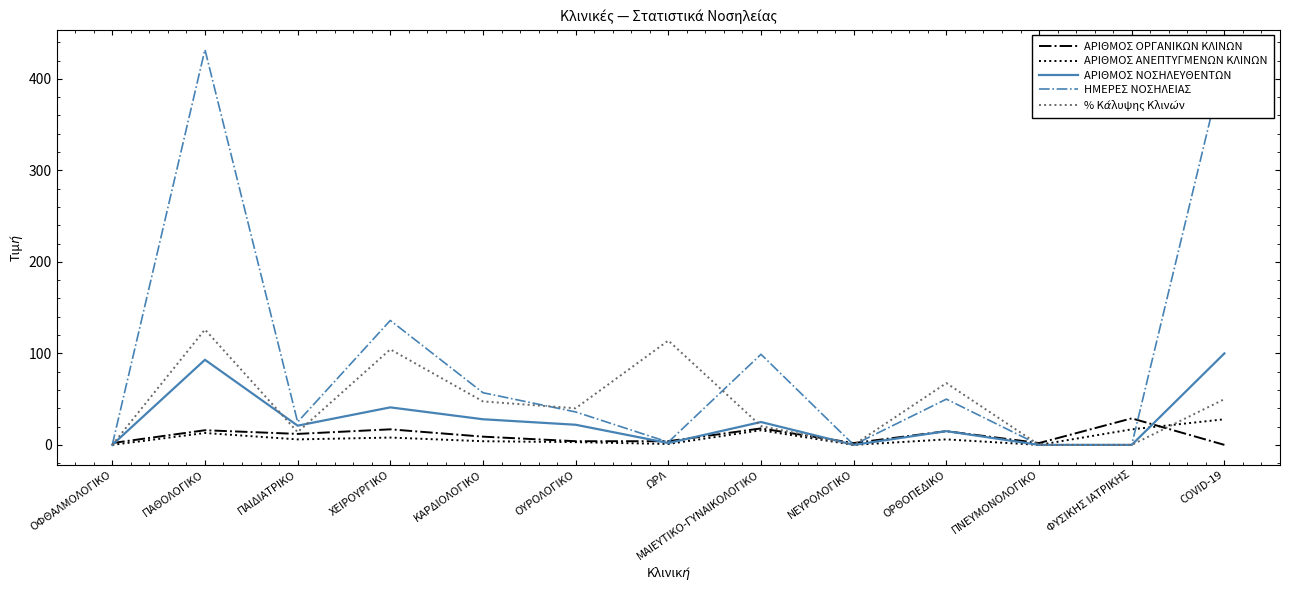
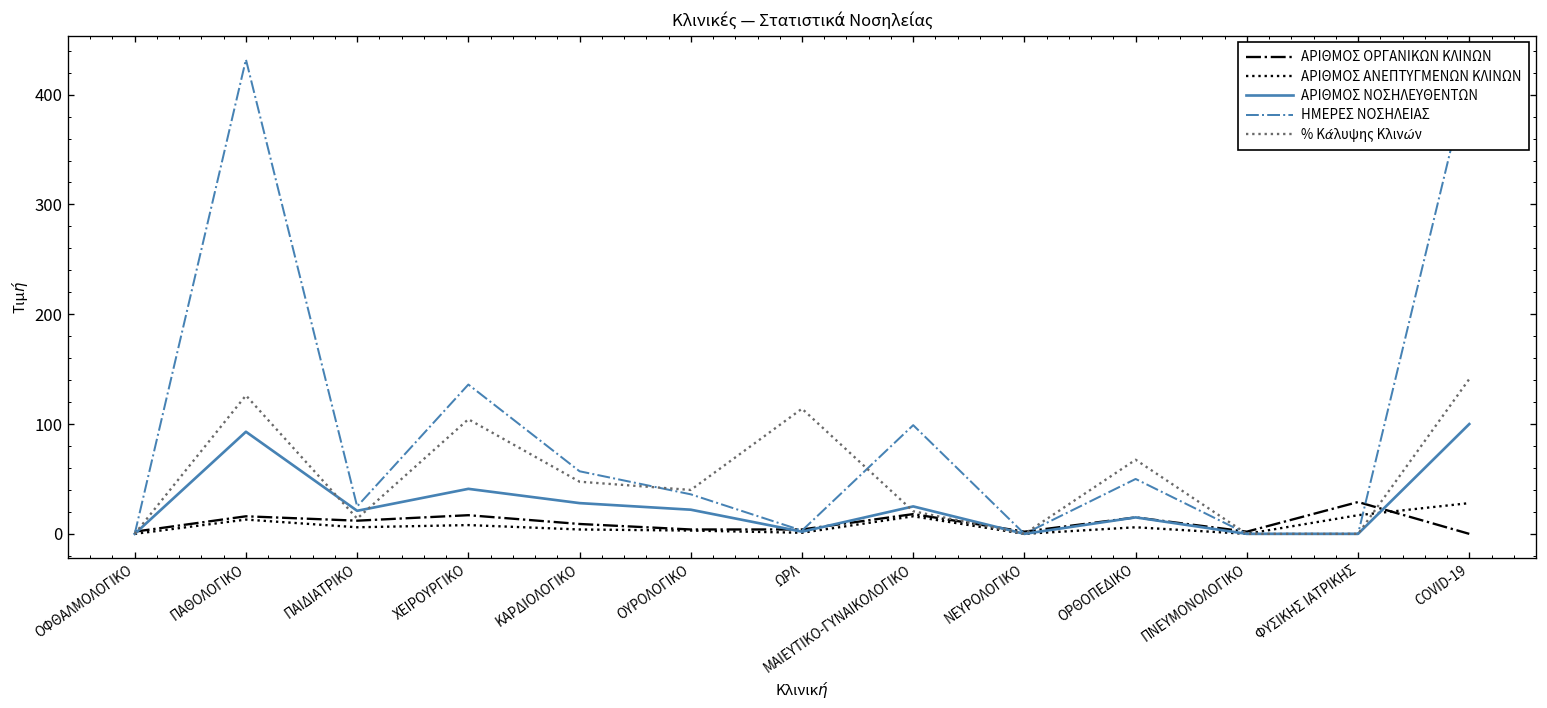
  {
    "% Κάλυψης Κλινών": {
      "ΠΑΘΟΛΟΓΙΚΟ": 130,
      "ΧΕΙΡΟΥΡΓΙΚΟ": 100,
      "ΚΑΡΔΙΟΛΟΓΙΚΟ": 50,
      "ΟΥΡΟΛΟΓΙΚΟ": 40,
      "ΩΡΛ": 110,
      "ΟΡΘΟΠΕΔΙΚΟ": 70,
-     "COVID-19": 50
+     "COVID-19": 140
    }
  }
